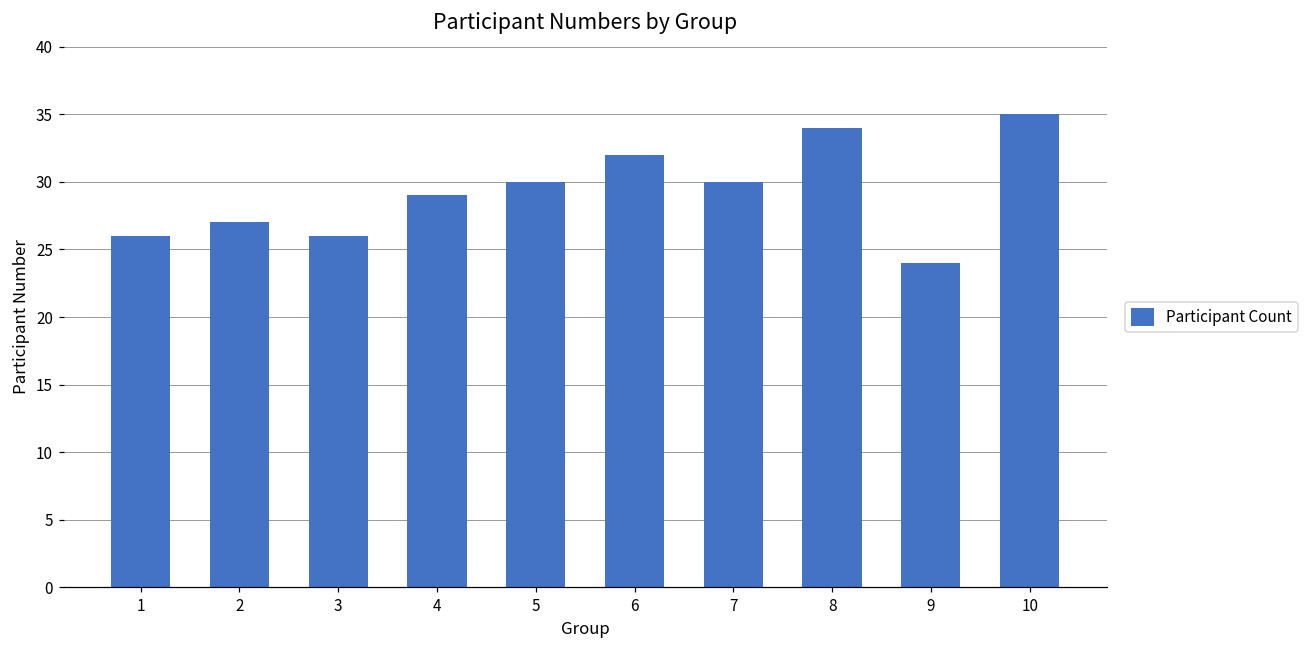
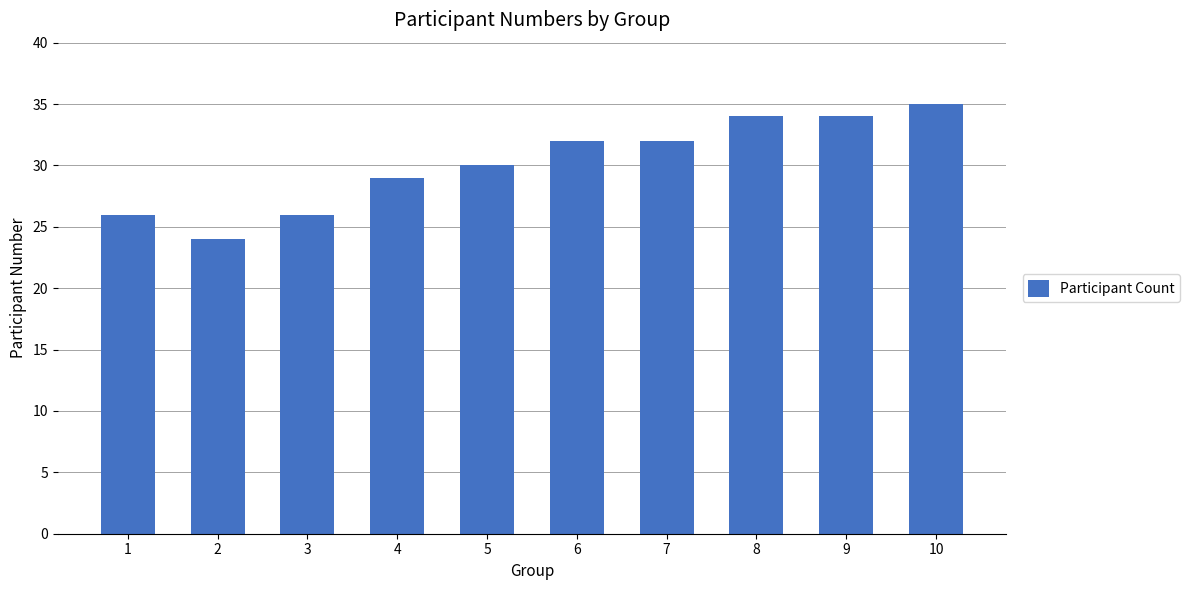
  {
    "1": 26,
-   "2": 27,
+   "2": 24,
    "3": 26,
    "4": 29,
    "5": 30,
    "6": 32,
-   "7": 30,
+   "7": 32,
    "8": 34,
-   "9": 24,
+   "9": 34,
    "10": 35
  }
